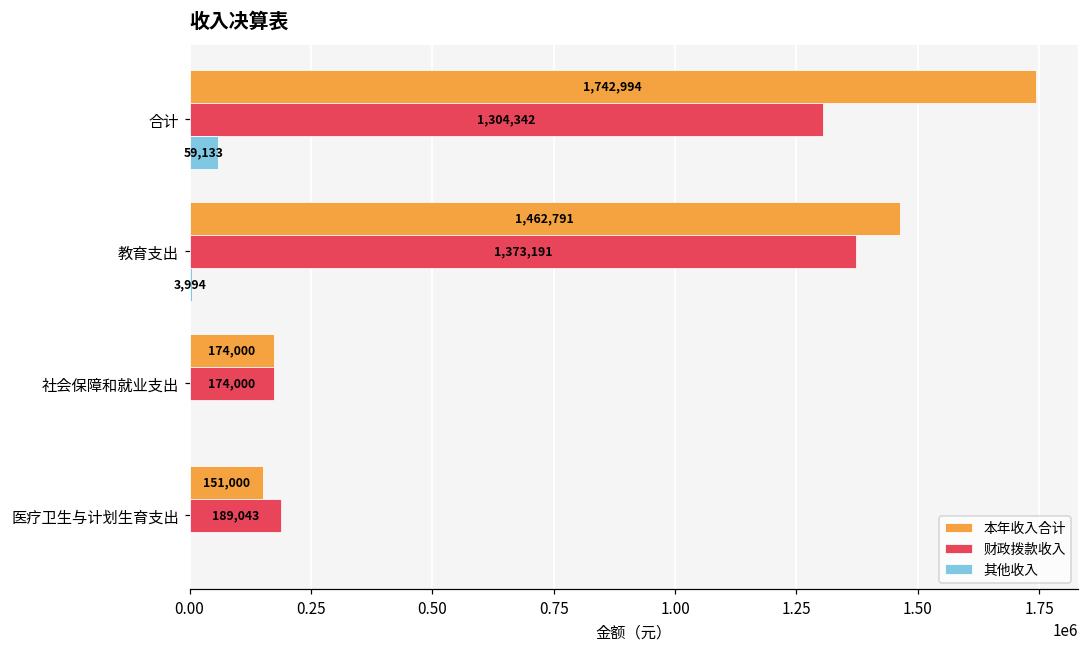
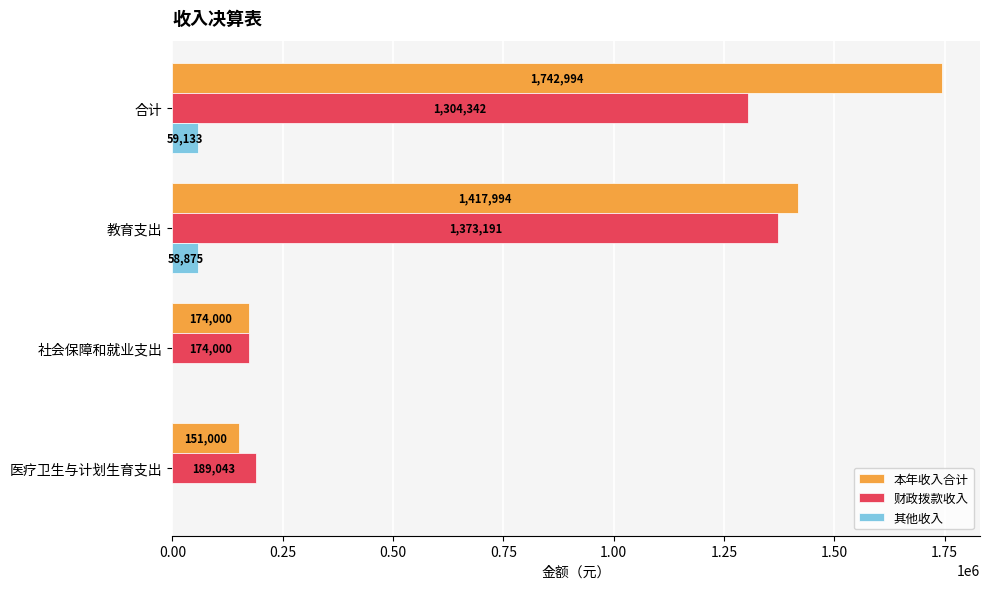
  {
    "本年收入合计": {
      "合计": "1,742,994",
-     "教育支出": "1,462,791",
+     "教育支出": "1,417,994",
      "社会保障和就业支出": "174,000",
      "医疗卫生与计划生育支出": "151,000"
    },
    "财政拨款收入": {
      "合计": "1,304,342",
      "教育支出": "1,373,191",
      "社会保障和就业支出": "174,000",
      "医疗卫生与计划生育支出": "189,043"
    },
    "其他收入": {
      "合计": "59,133",
-     "教育支出": "3,994"
+     "教育支出": "58,875"
    }
  }
